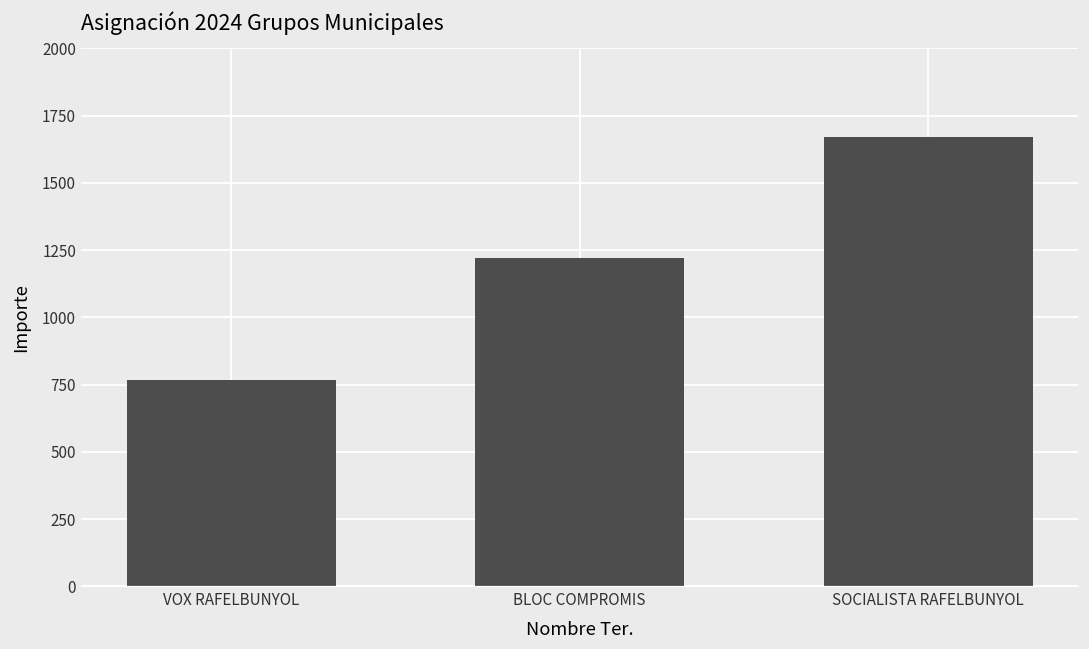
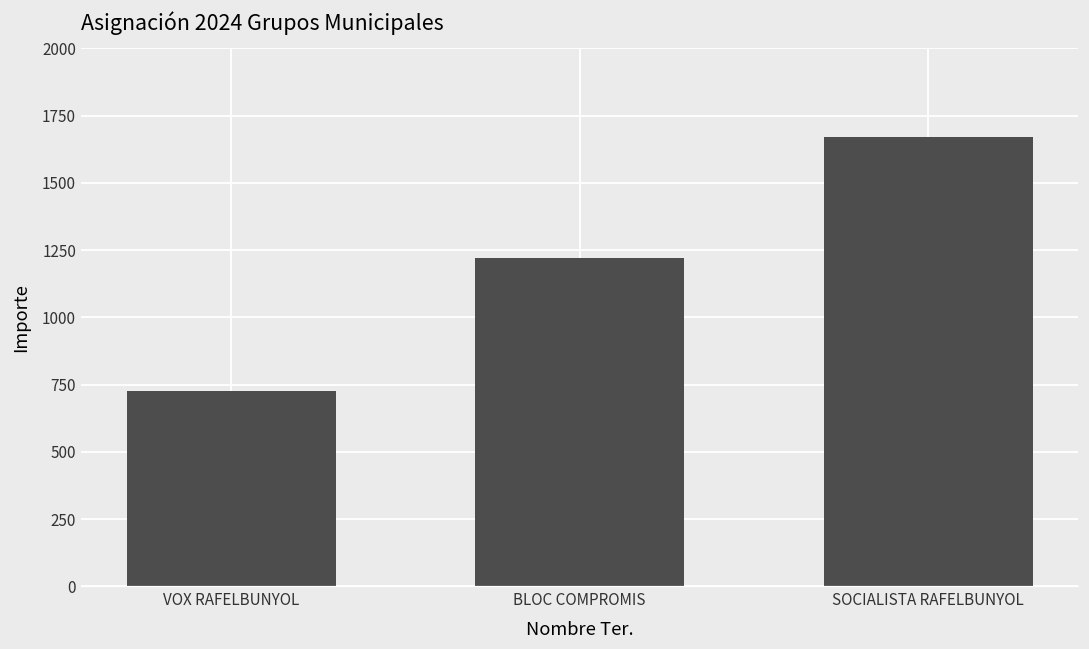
  {
-   "VOX RAFELBUNYOL": 770,
+   "VOX RAFELBUNYOL": 730,
    "BLOC COMPROMIS": 1220,
    "SOCIALISTA RAFELBUNYOL": 1670
  }
